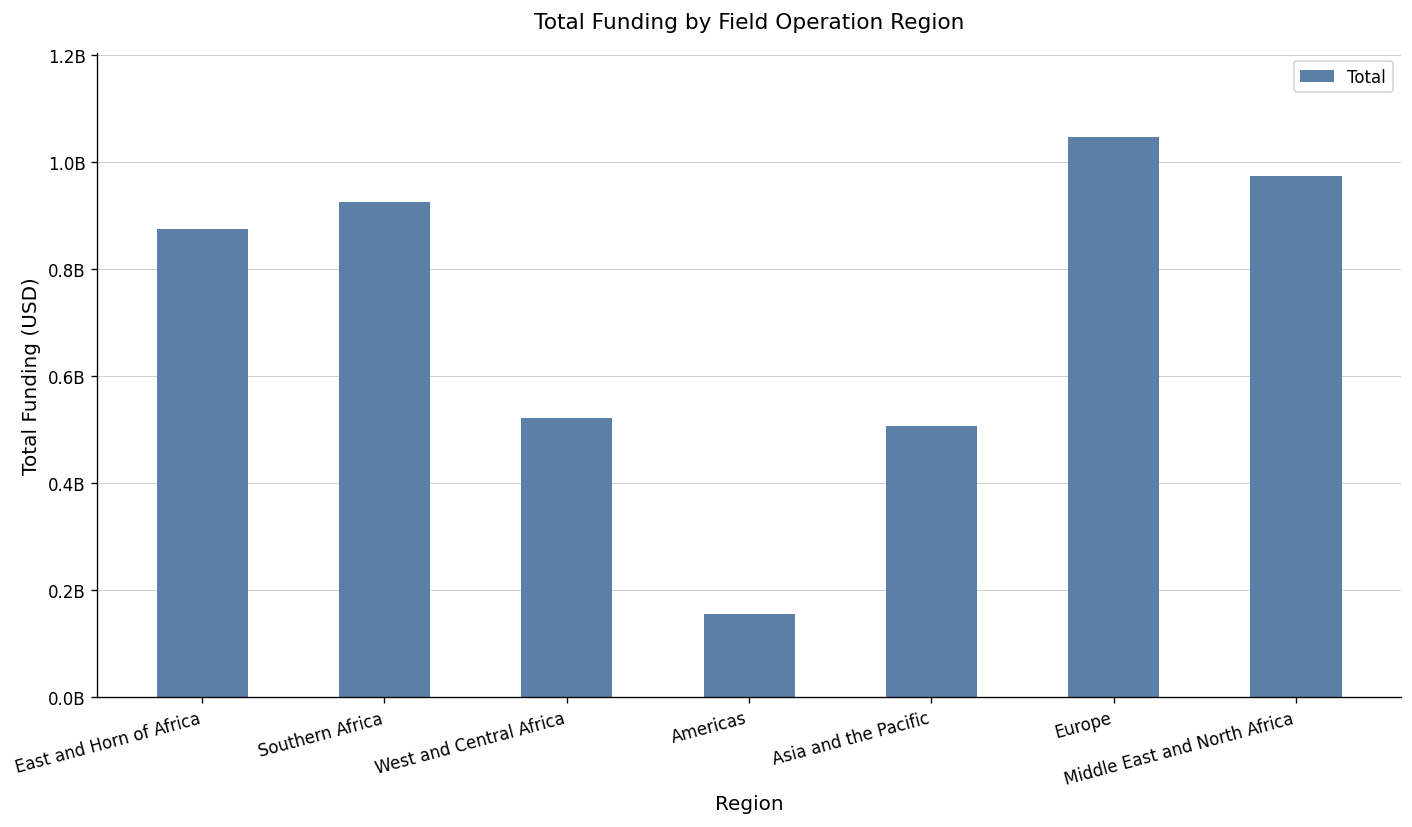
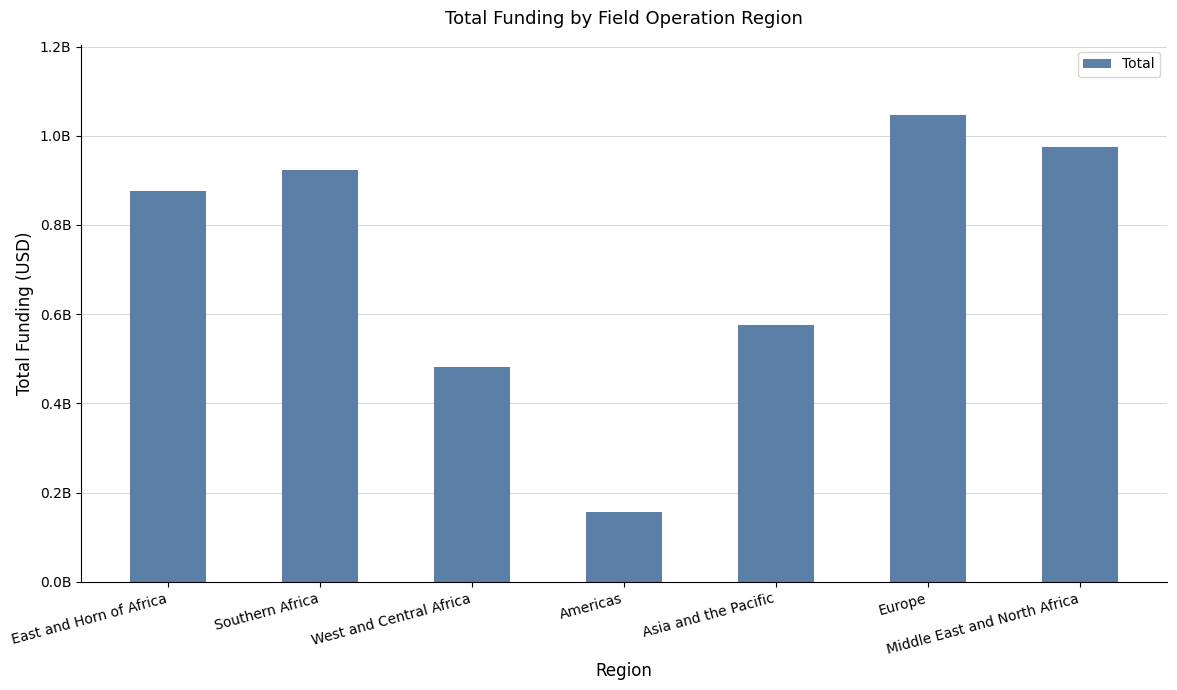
  {
    "East and Horn of Africa": 880000000,
    "Southern Africa": 920000000,
-   "West and Central Africa": 520000000,
+   "West and Central Africa": 480000000,
    "Americas": 160000000,
-   "Asia and the Pacific": 510000000,
+   "Asia and the Pacific": 580000000,
    "Europe": 1050000000,
    "Middle East and North Africa": 970000000
  }
